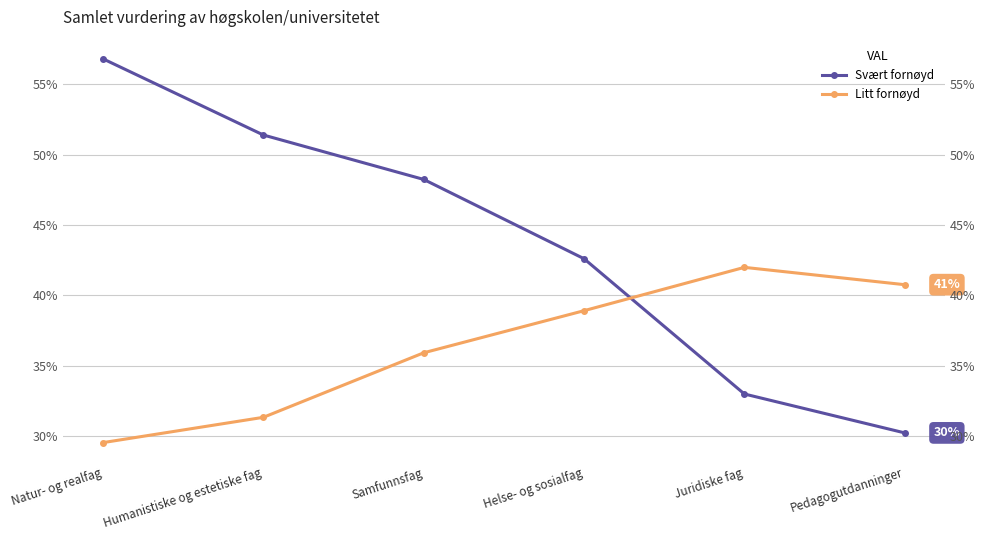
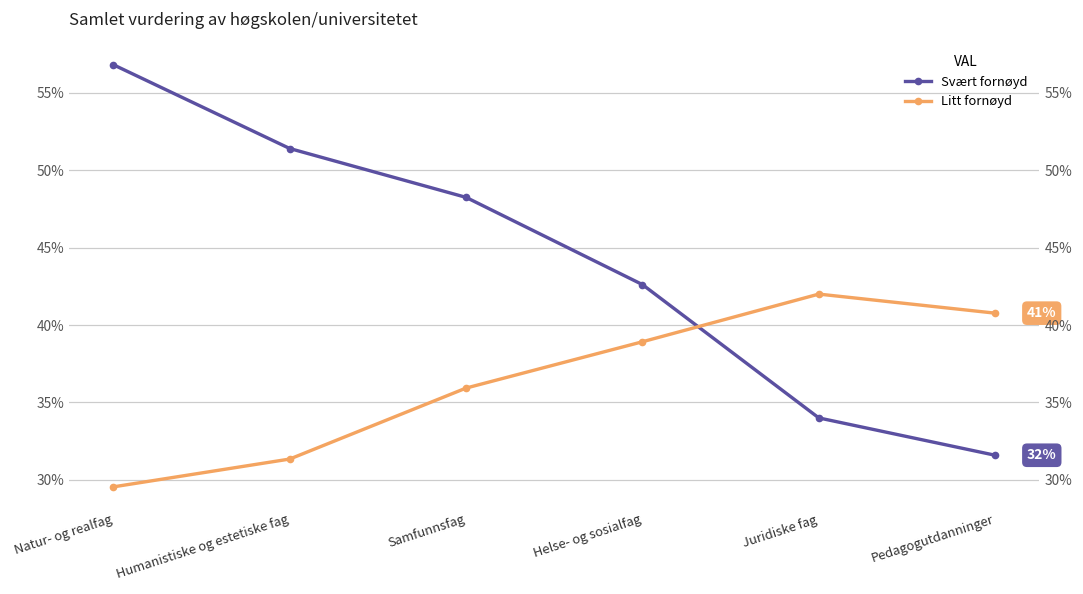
  {
    "Svært fornøyd": {
-     "Juridiske fag": "33.0%",
-     "Pedagogutdanninger": "30%"
+     "Juridiske fag": "34.0%",
+     "Pedagogutdanninger": "32%"
    },
    "Litt fornøyd": {
      "Natur- og realfag": "29.5%",
      "Humanistiske og estetiske fag": "31.3%",
      "Samfunnsfag": "35.9%",
      "Helse- og sosialfag": "38.9%",
      "Juridiske fag": "42.0%",
      "Pedagogutdanninger": "40.8%"
    }
  }
